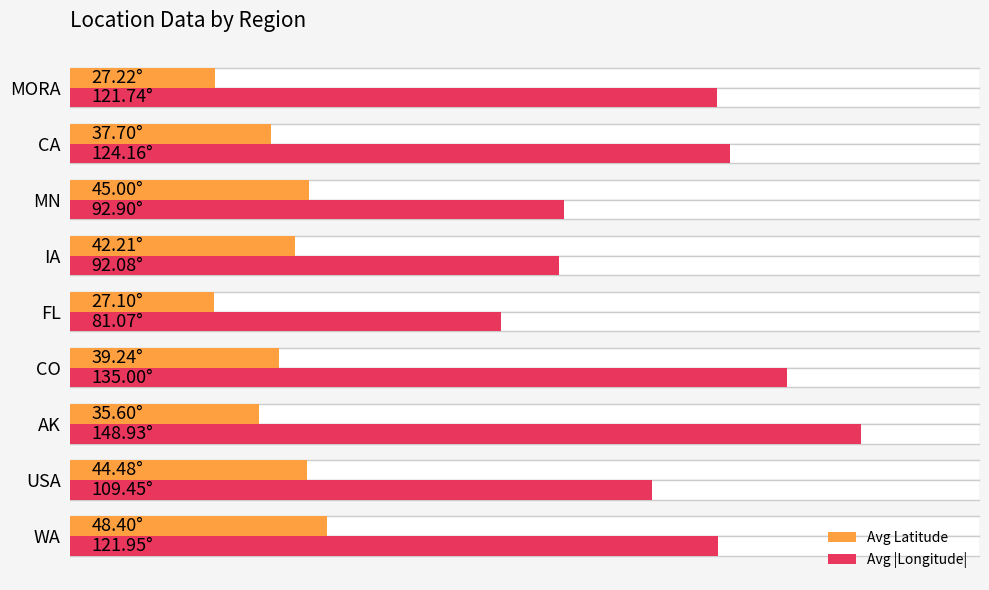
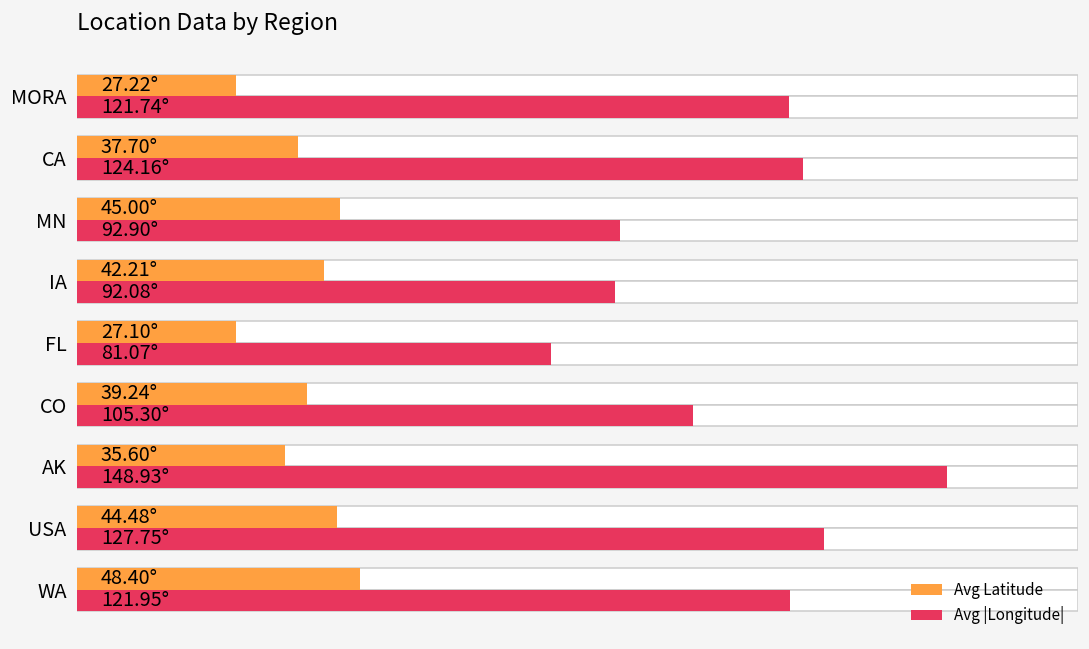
  {
    "Avg |Longitude|": {
-     "CO": "135.00°",
-     "USA": "109.45°"
+     "CO": "105.30°",
+     "USA": "127.75°"
    }
  }
